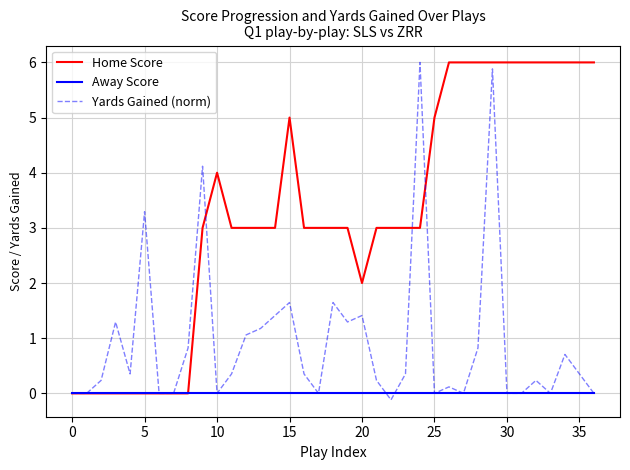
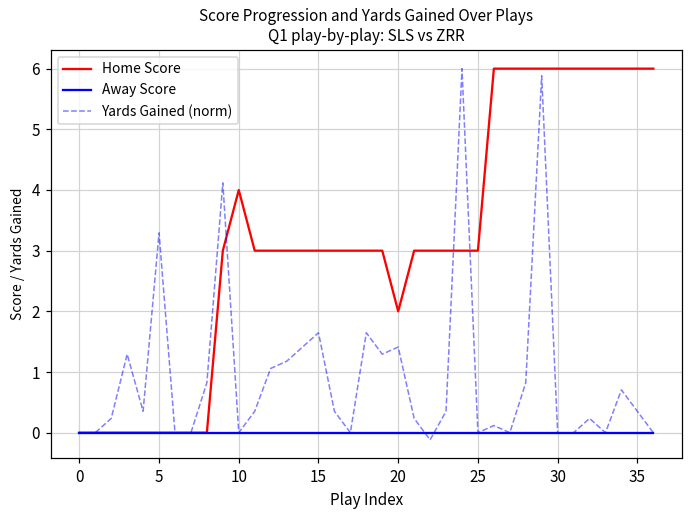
  {
    "Home Score": {
      "10": 4,
-     "15": 5,
+     "15": 3,
      "20": 2,
-     "25": 5,
+     "25": 3,
      "30": 6,
      "35": 6
    }
  }
